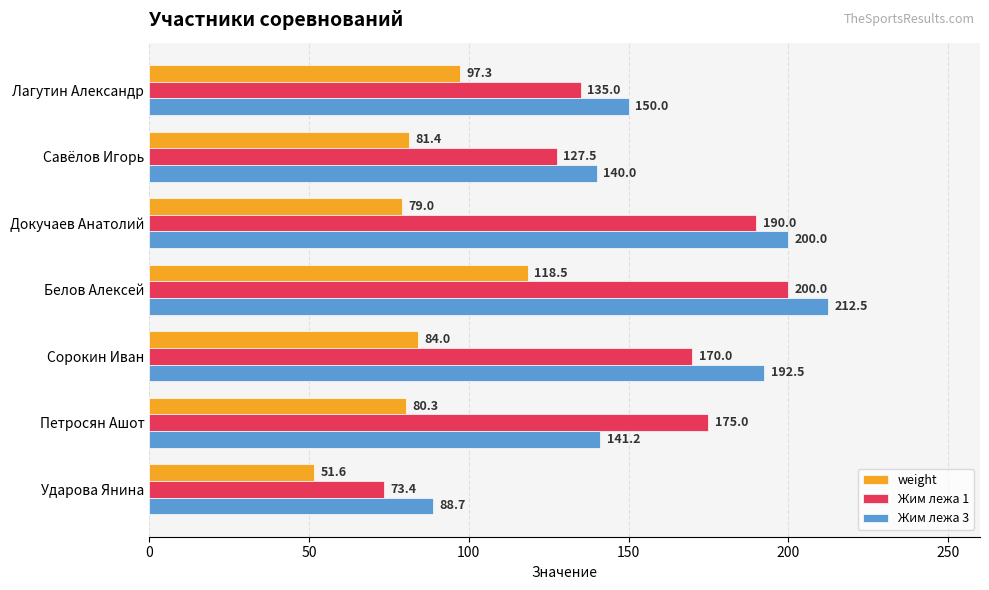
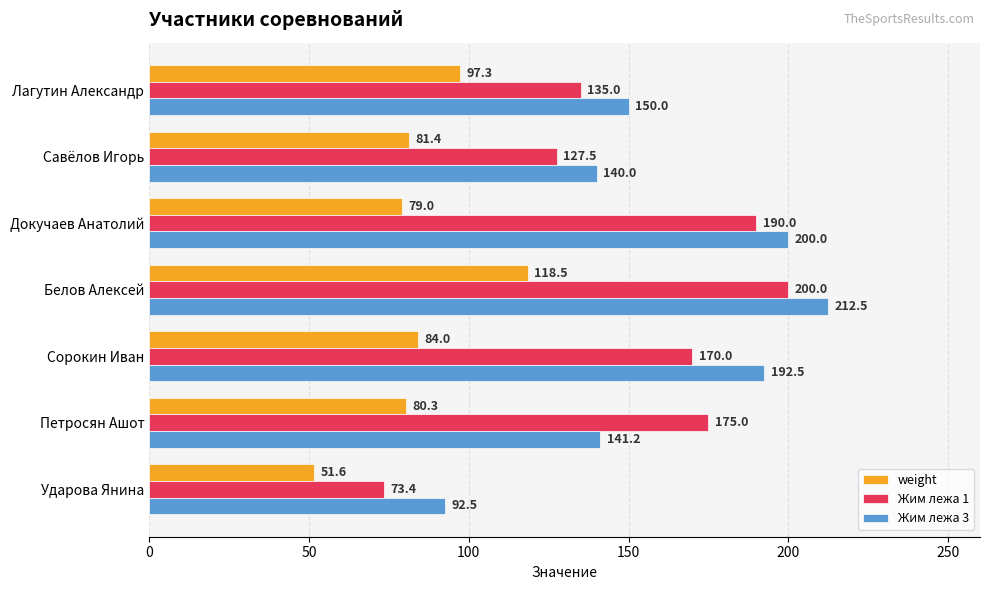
  {
    "weight": {
      "Лагутин Александр": 97.3,
      "Савёлов Игорь": 81.4,
      "Докучаев Анатолий": 79.0,
      "Белов Алексей": 118.5,
      "Сорокин Иван": 84.0,
      "Петросян Ашот": 80.3,
      "Ударова Янина": 51.6
    },
    "Жим лежа 1": {
      "Лагутин Александр": 135.0,
      "Савёлов Игорь": 127.5,
      "Докучаев Анатолий": 190.0,
      "Белов Алексей": 200.0,
      "Сорокин Иван": 170.0,
      "Петросян Ашот": 175.0,
      "Ударова Янина": 73.4
    },
    "Жим лежа 3": {
      "Лагутин Александр": 150.0,
      "Савёлов Игорь": 140.0,
      "Докучаев Анатолий": 200.0,
      "Белов Алексей": 212.5,
      "Сорокин Иван": 192.5,
      "Петросян Ашот": 141.2,
-     "Ударова Янина": 88.7
+     "Ударова Янина": 92.5
    }
  }
